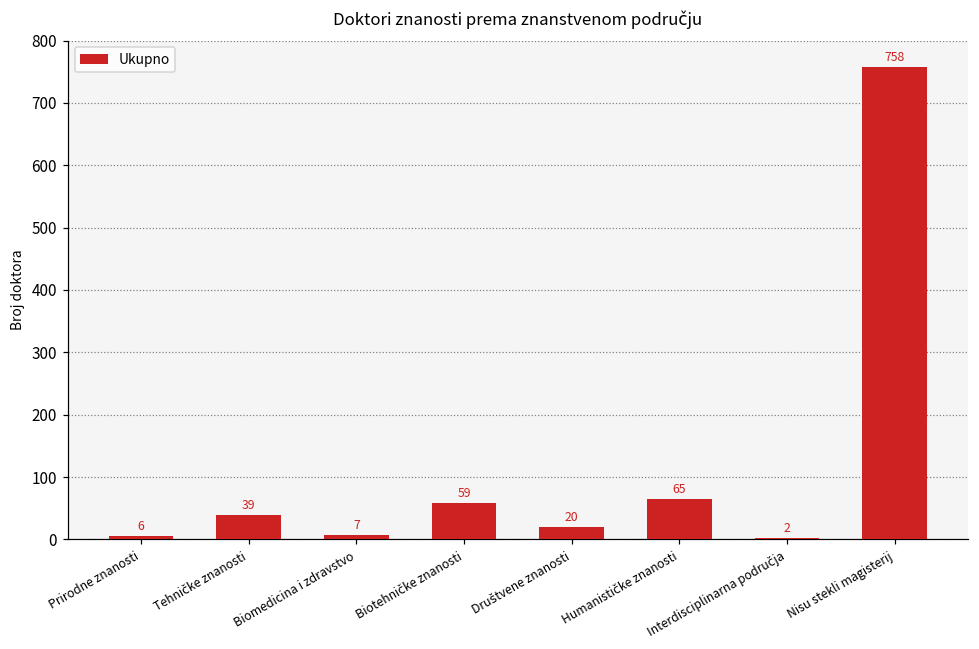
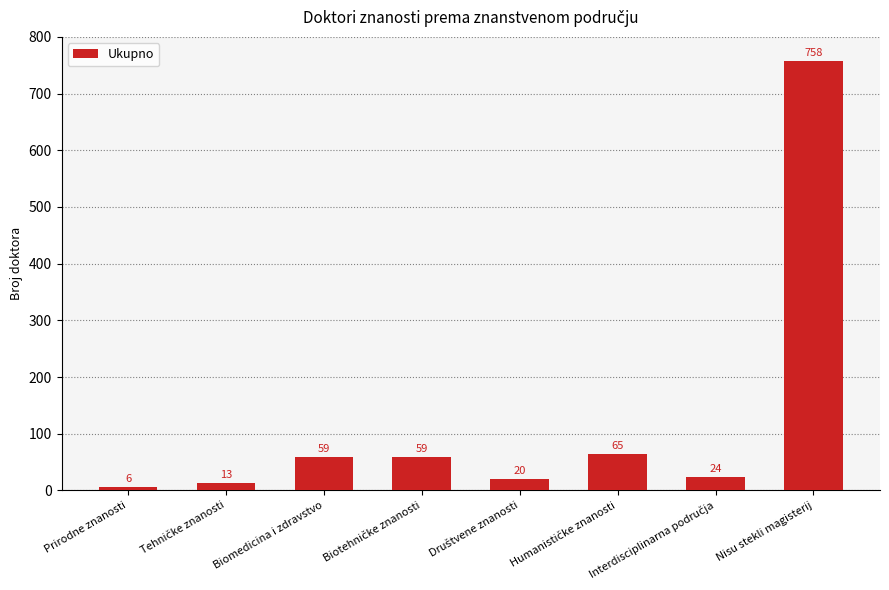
  {
    "Prirodne znanosti": 6,
-   "Tehničke znanosti": 39,
-   "Biomedicina i zdravstvo": 7,
+   "Tehničke znanosti": 13,
+   "Biomedicina i zdravstvo": 59,
    "Biotehničke znanosti": 59,
    "Društvene znanosti": 20,
    "Humanističke znanosti": 65,
-   "Interdisciplinarna područja": 2,
+   "Interdisciplinarna područja": 24,
    "Nisu stekli magisterij": 758
  }
